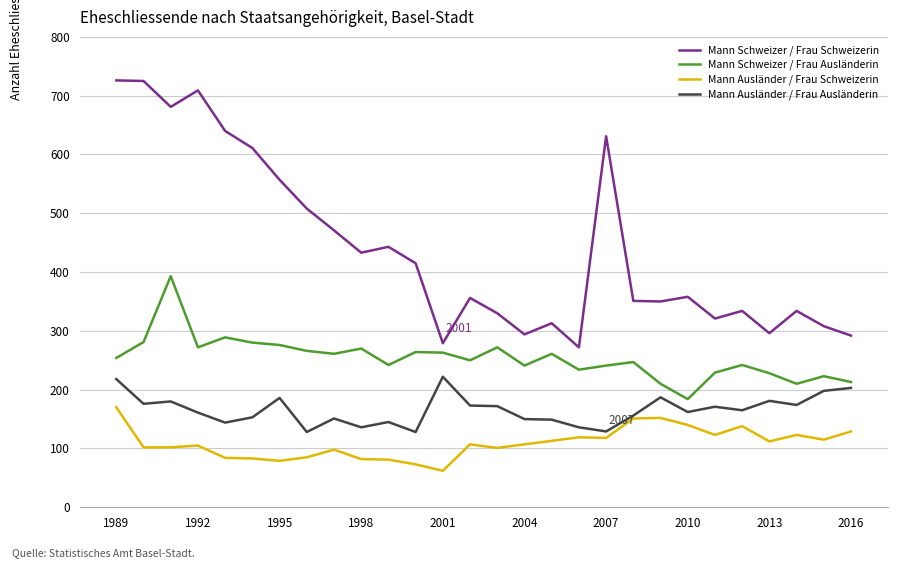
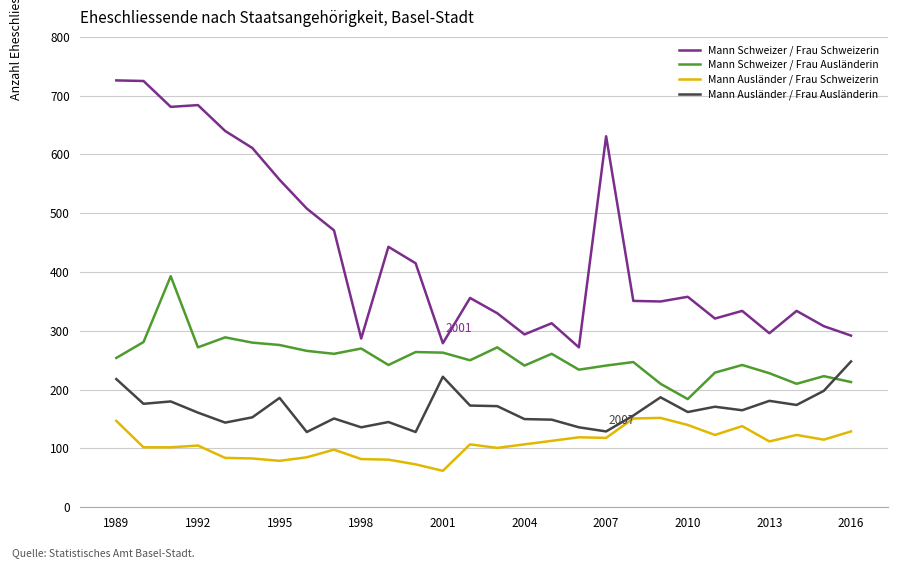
  {
    "Mann Schweizer / Frau Schweizerin": {
      "1989": 730,
-     "1992": 710,
+     "1992": 680,
      "1995": 560,
-     "1998": 430,
+     "1998": 290,
      "2004": 290,
      "2007": 630,
      "2010": 360,
      "2013": 300,
      "2016": 290
    },
    "Mann Schweizer / Frau Ausländerin": {
      "1989": 250,
      "1992": 270,
      "1995": 280,
      "1998": 270,
      "2001": 260,
      "2004": 240,
      "2007": 240,
      "2010": 180,
      "2013": 230,
      "2016": 210
    },
    "Mann Ausländer / Frau Schweizerin": {
-     "1989": 170,
+     "1989": 150,
      "1992": 110,
      "1995": 80,
      "1998": 80,
      "2001": 60,
      "2004": 110,
      "2007": 120,
      "2010": 140,
      "2013": 110,
      "2016": 130
    },
    "Mann Ausländer / Frau Ausländerin": {
      "1989": 220,
      "1992": 160,
      "1995": 190,
      "1998": 140,
      "2001": 220,
      "2004": 150,
      "2007": 130,
      "2010": 160,
      "2013": 180,
-     "2016": 200
+     "2016": 250
    }
  }
